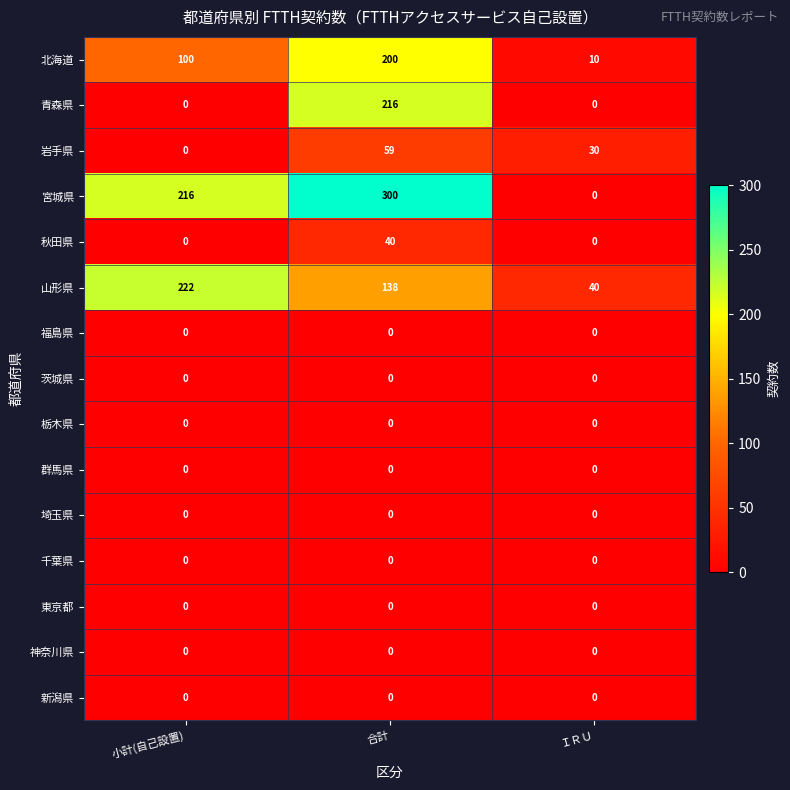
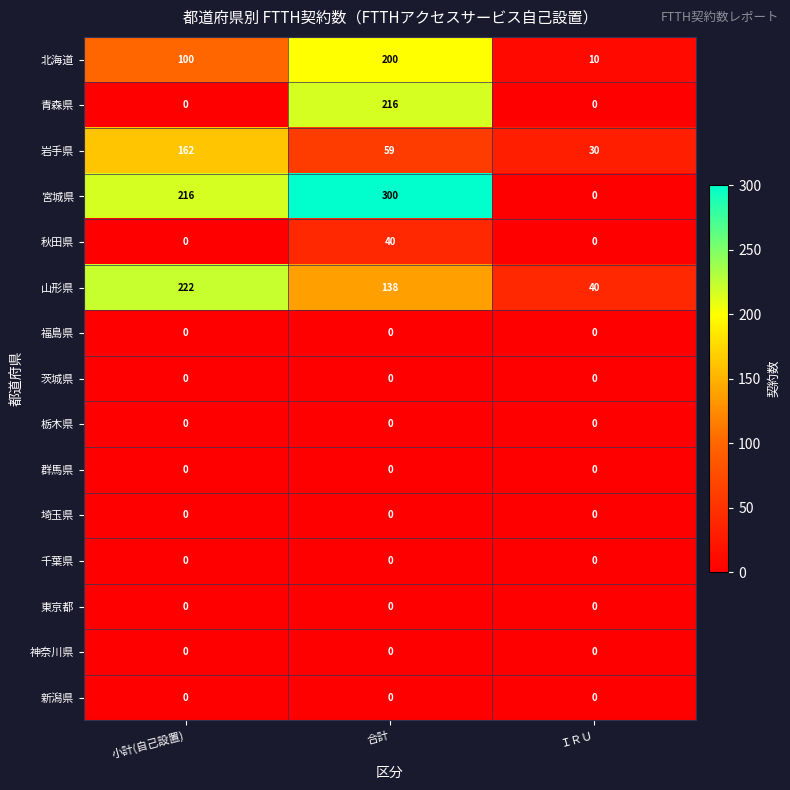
  {
    "北海道": {
      "小計(自己設置)": 100,
      "合計": 200,
      "ＩＲＵ": 10
    },
    "青森県": {
      "小計(自己設置)": 0,
      "合計": 216,
      "ＩＲＵ": 0
    },
    "岩手県": {
-     "小計(自己設置)": 0,
+     "小計(自己設置)": 162,
      "合計": 59,
      "ＩＲＵ": 30
    },
    "宮城県": {
      "小計(自己設置)": 216,
      "合計": 300,
      "ＩＲＵ": 0
    },
    "秋田県": {
      "小計(自己設置)": 0,
      "合計": 40,
      "ＩＲＵ": 0
    },
    "山形県": {
      "小計(自己設置)": 222,
      "合計": 138,
      "ＩＲＵ": 40
    },
    "福島県": {
      "小計(自己設置)": 0,
      "合計": 0,
      "ＩＲＵ": 0
    },
    "茨城県": {
      "小計(自己設置)": 0,
      "合計": 0,
      "ＩＲＵ": 0
    },
    "栃木県": {
      "小計(自己設置)": 0,
      "合計": 0,
      "ＩＲＵ": 0
    },
    "群馬県": {
      "小計(自己設置)": 0,
      "合計": 0,
      "ＩＲＵ": 0
    },
    "埼玉県": {
      "小計(自己設置)": 0,
      "合計": 0,
      "ＩＲＵ": 0
    },
    "千葉県": {
      "小計(自己設置)": 0,
      "合計": 0,
      "ＩＲＵ": 0
    },
    "東京都": {
      "小計(自己設置)": 0,
      "合計": 0,
      "ＩＲＵ": 0
    },
    "神奈川県": {
      "小計(自己設置)": 0,
      "合計": 0,
      "ＩＲＵ": 0
    },
    "新潟県": {
      "小計(自己設置)": 0,
      "合計": 0,
      "ＩＲＵ": 0
    }
  }
